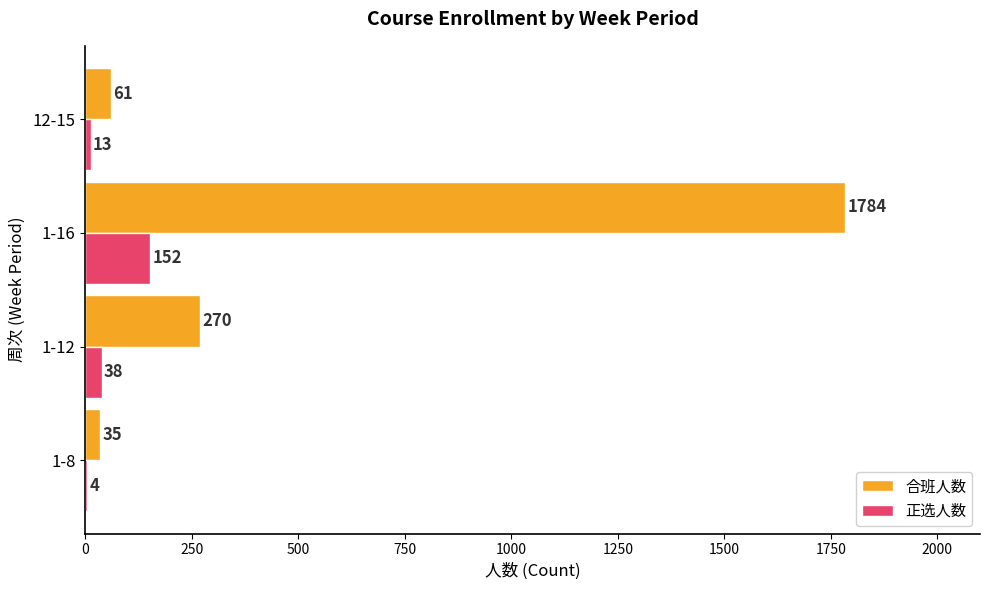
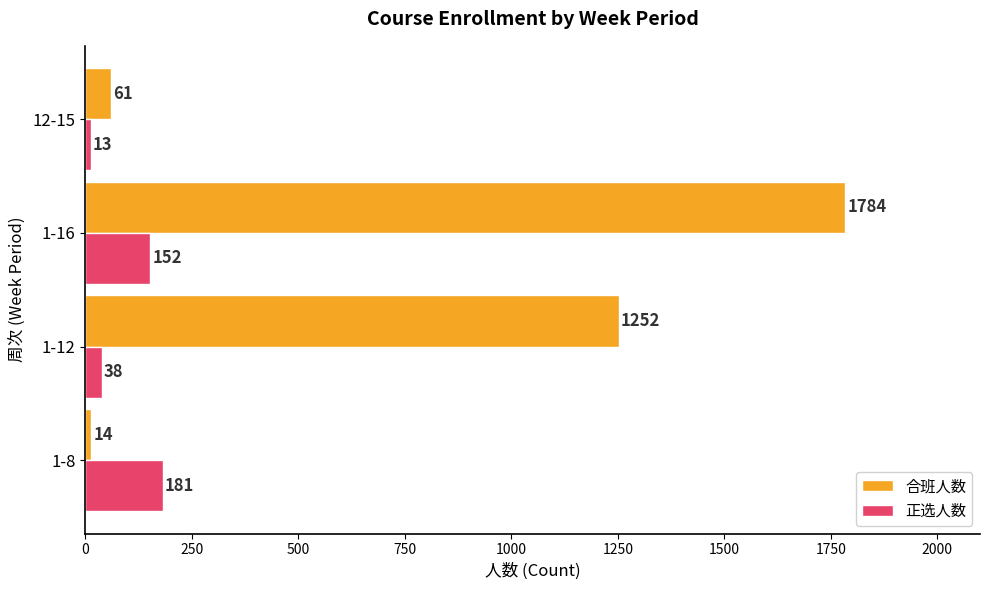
  {
    "合班人数": {
      "12-15": 61,
      "1-16": 1784,
-     "1-12": 270,
-     "1-8": 35
+     "1-12": 1252,
+     "1-8": 14
    },
    "正选人数": {
      "12-15": 13,
      "1-16": 152,
      "1-12": 38,
-     "1-8": 4
+     "1-8": 181
    }
  }
